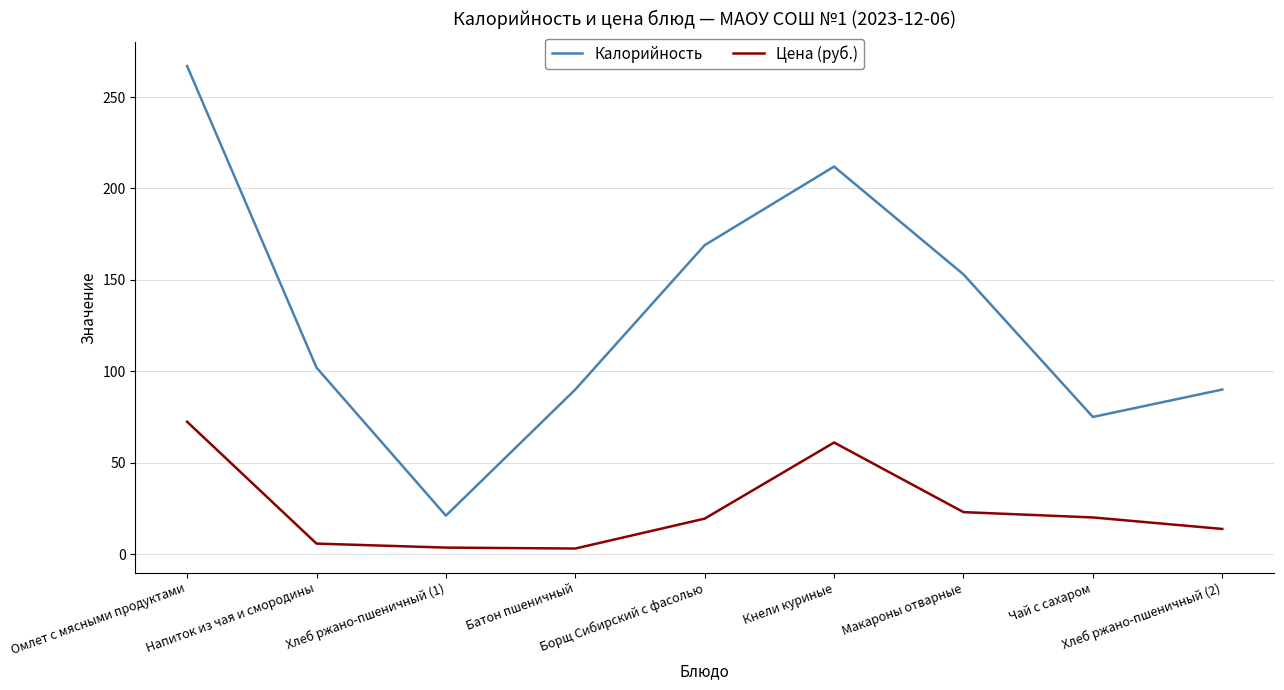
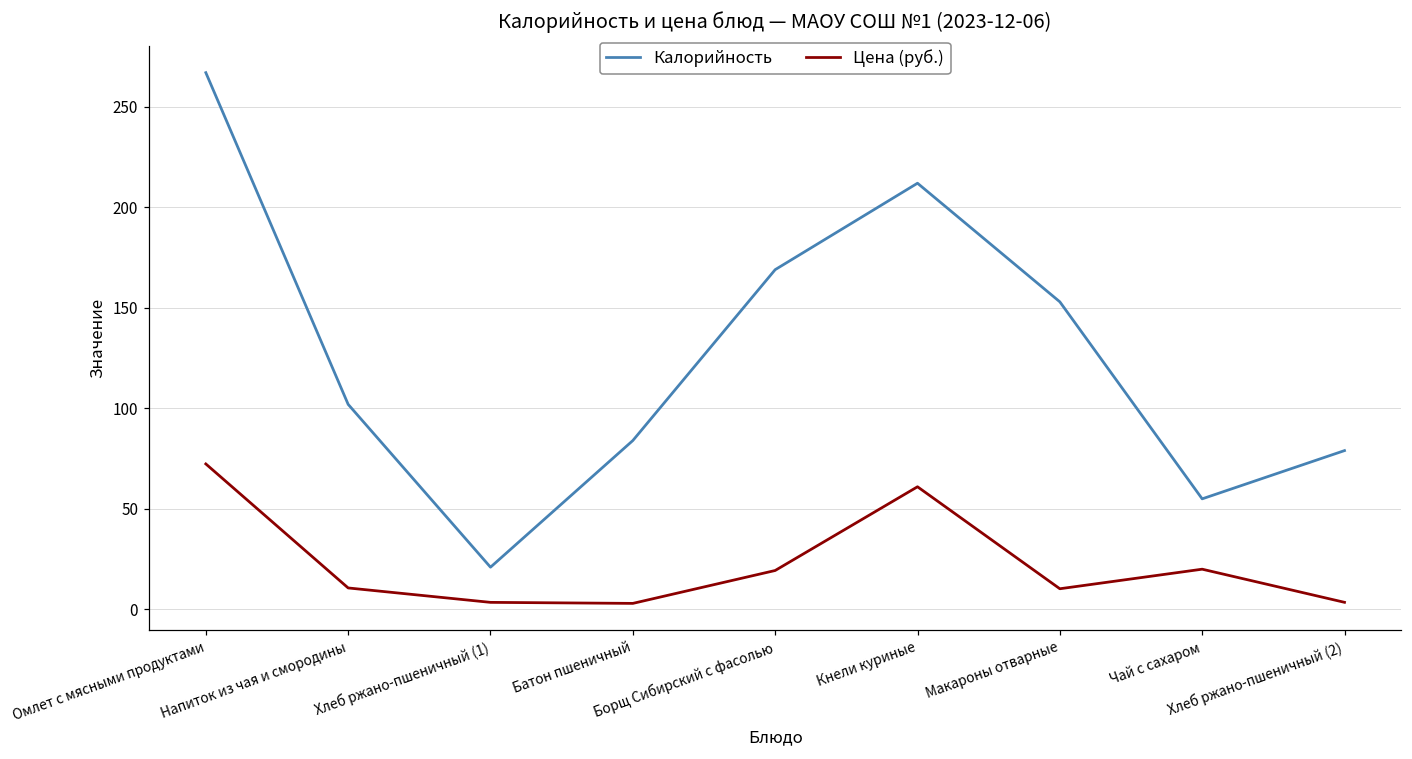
  {
    "Калорийность": {
      "Омлет с мясными продуктами": 267,
      "Напиток из чая и смородины": 102,
      "Хлеб ржано-пшеничный (1)": 21,
-     "Батон пшеничный": 90,
+     "Батон пшеничный": 84,
      "Борщ Сибирский с фасолью": 169,
      "Кнели куриные": 212,
      "Макароны отварные": 153,
-     "Чай с сахаром": 75,
-     "Хлеб ржано-пшеничный (2)": 90
+     "Чай с сахаром": 55,
+     "Хлеб ржано-пшеничный (2)": 79
    },
    "Цена (руб.)": {
      "Омлет с мясными продуктами": 72,
-     "Напиток из чая и смородины": 6,
+     "Напиток из чая и смородины": 11,
      "Хлеб ржано-пшеничный (1)": 4,
      "Батон пшеничный": 3,
      "Борщ Сибирский с фасолью": 19,
      "Кнели куриные": 61,
-     "Макароны отварные": 23,
+     "Макароны отварные": 10,
      "Чай с сахаром": 20,
-     "Хлеб ржано-пшеничный (2)": 14
+     "Хлеб ржано-пшеничный (2)": 4
    }
  }
